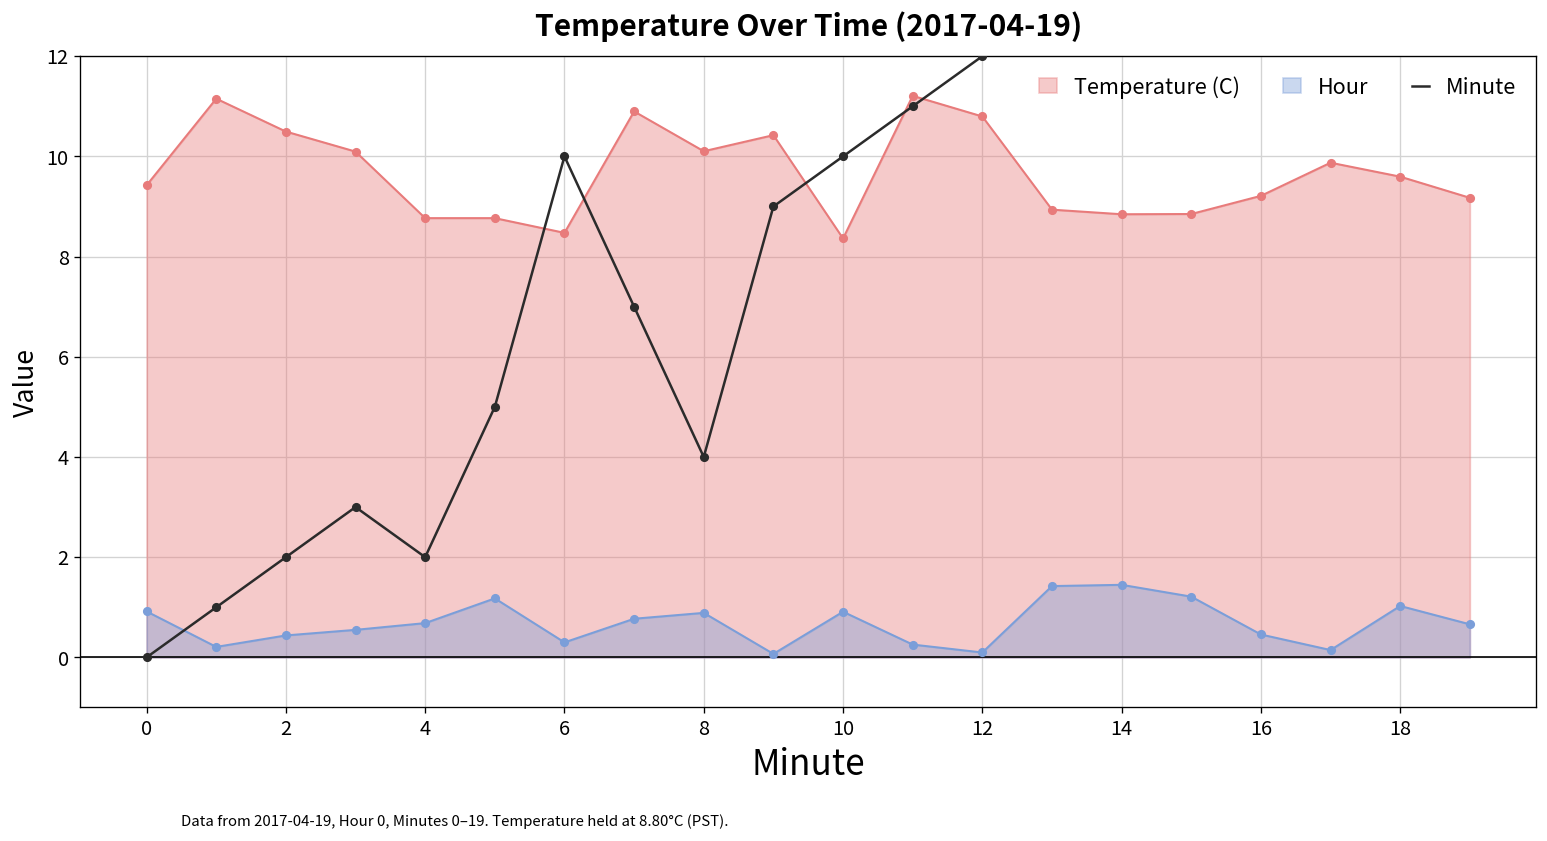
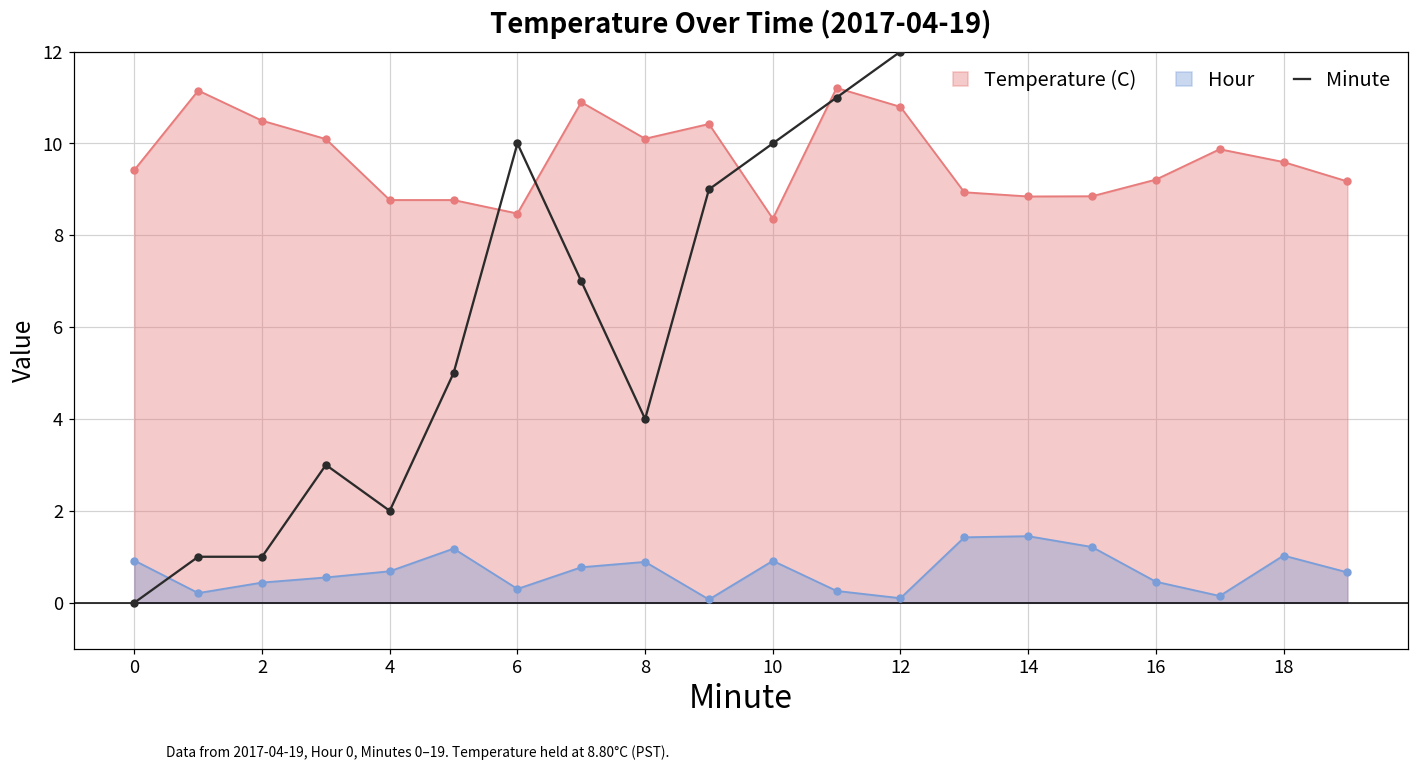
  {
    "Temperature (C)": {
      "0": 9.4,
      "2": 10.5,
      "4": 8.8,
      "6": 8.5,
      "8": 10.1,
      "10": 8.4,
      "12": 10.8,
      "14": 8.8,
      "16": 9.2,
      "18": 9.6
    },
    "Hour": {
      "0": 0.9,
      "2": 0.4,
      "4": 0.7,
      "6": 0.3,
      "8": 0.9,
      "10": 0.9,
      "12": 0.1,
      "14": 1.4,
      "16": 0.5,
      "18": 1
    },
    "Minute": {
      "0": 0,
-     "2": 2,
+     "2": 1,
      "4": 2,
      "6": 10,
      "8": 4,
      "10": 10,
      "12": 12
    }
  }
